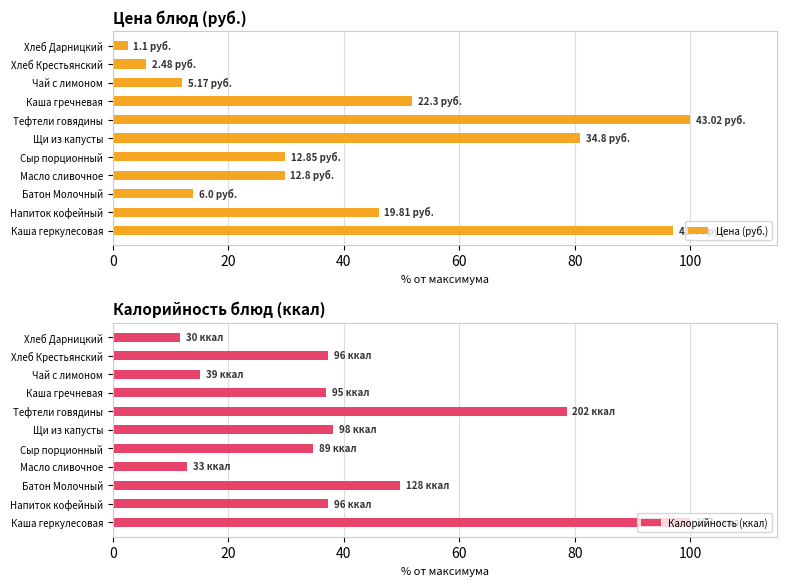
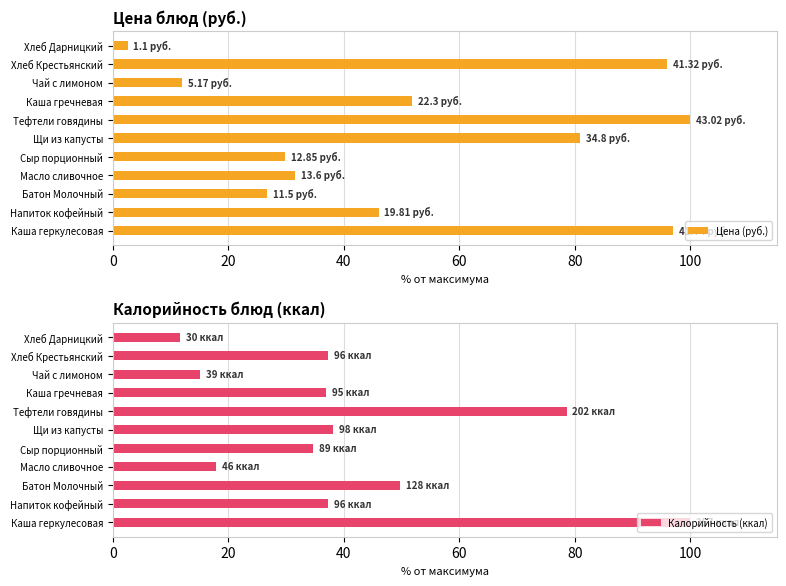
  {
    "Цена блюд (руб.)": {
-     "Хлеб Крестьянский": 2.48,
-     "Масло сливочное": 12.8,
-     "Батон Молочный": 6.0
+     "Хлеб Крестьянский": 41.32,
+     "Масло сливочное": 13.6,
+     "Батон Молочный": 11.5
    },
    "Калорийность блюд (ккал)": {
-     "Масло сливочное": 33
+     "Масло сливочное": 46
    }
  }
